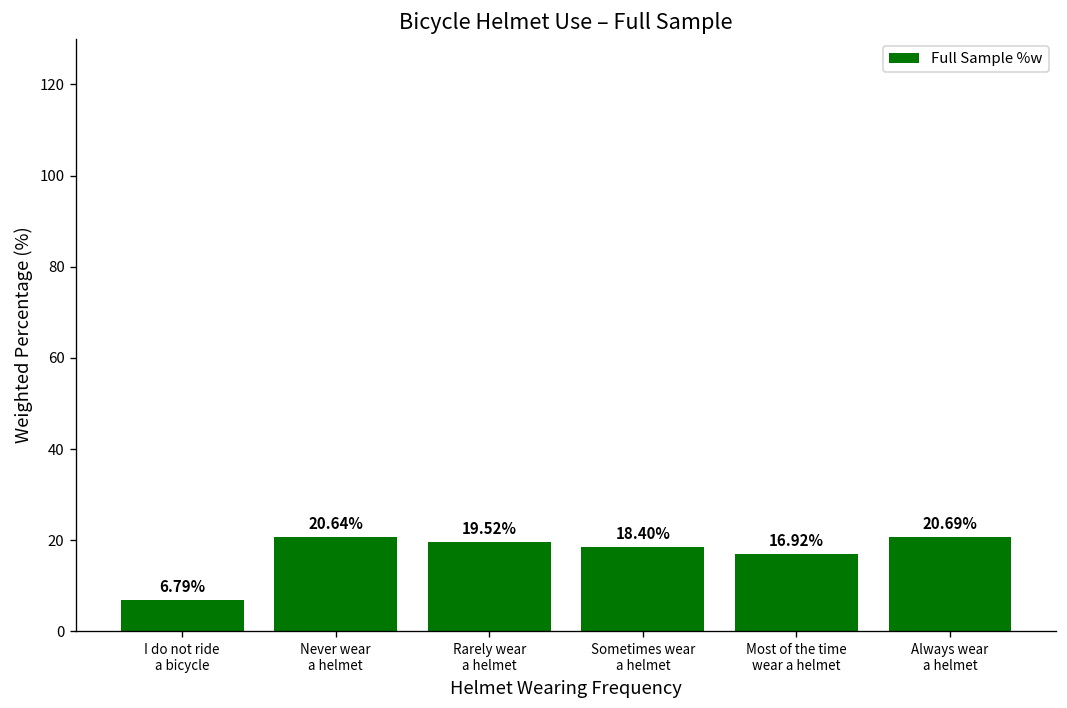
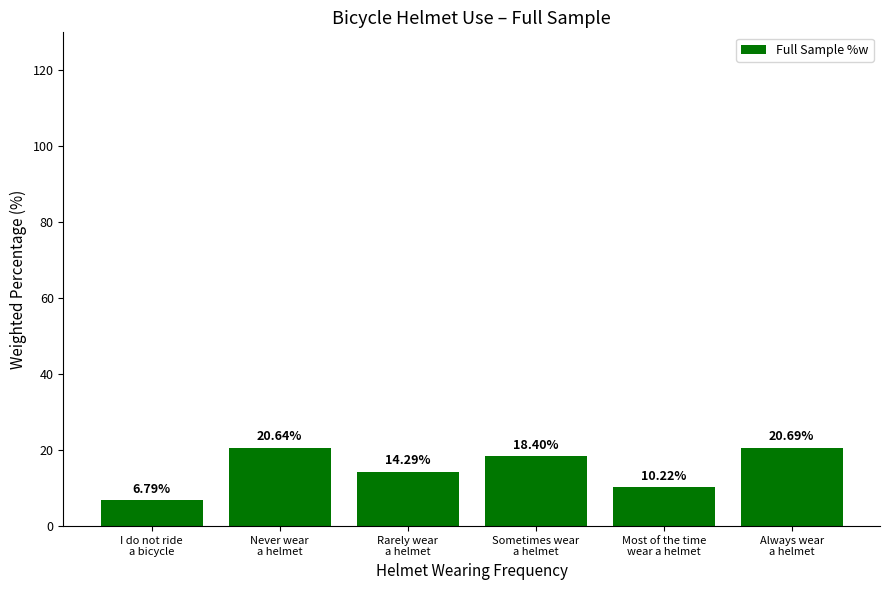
  {
    "I do not ride a bicycle": "6.79%",
    "Never wear a helmet": "20.64%",
-   "Rarely wear a helmet": "19.52%",
+   "Rarely wear a helmet": "14.29%",
    "Sometimes wear a helmet": "18.40%",
-   "Most of the time wear a helmet": "16.92%",
+   "Most of the time wear a helmet": "10.22%",
    "Always wear a helmet": "20.69%"
  }
